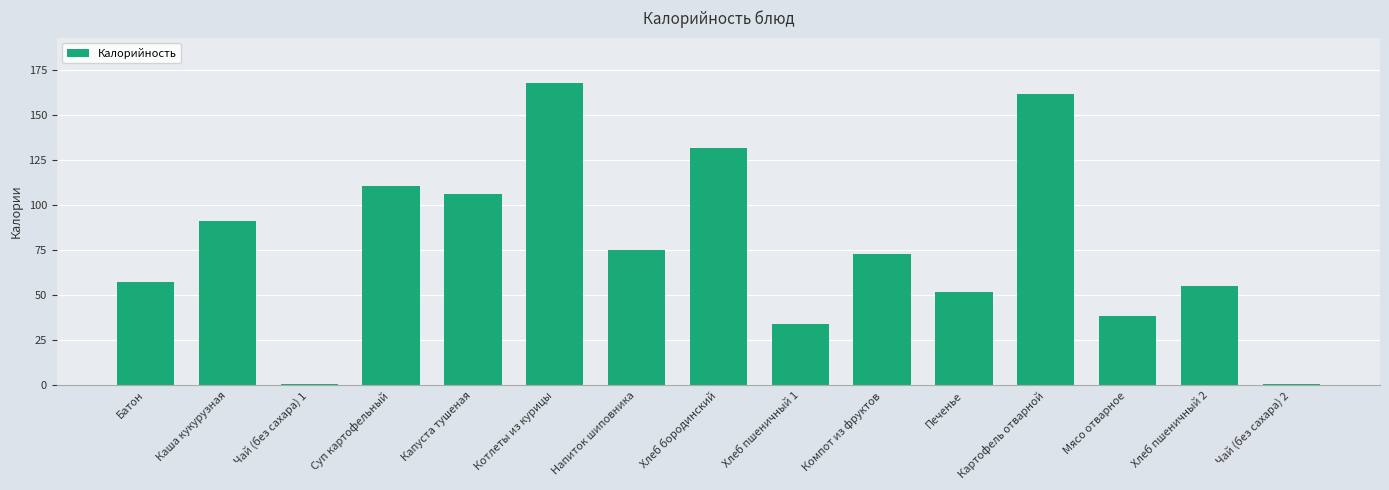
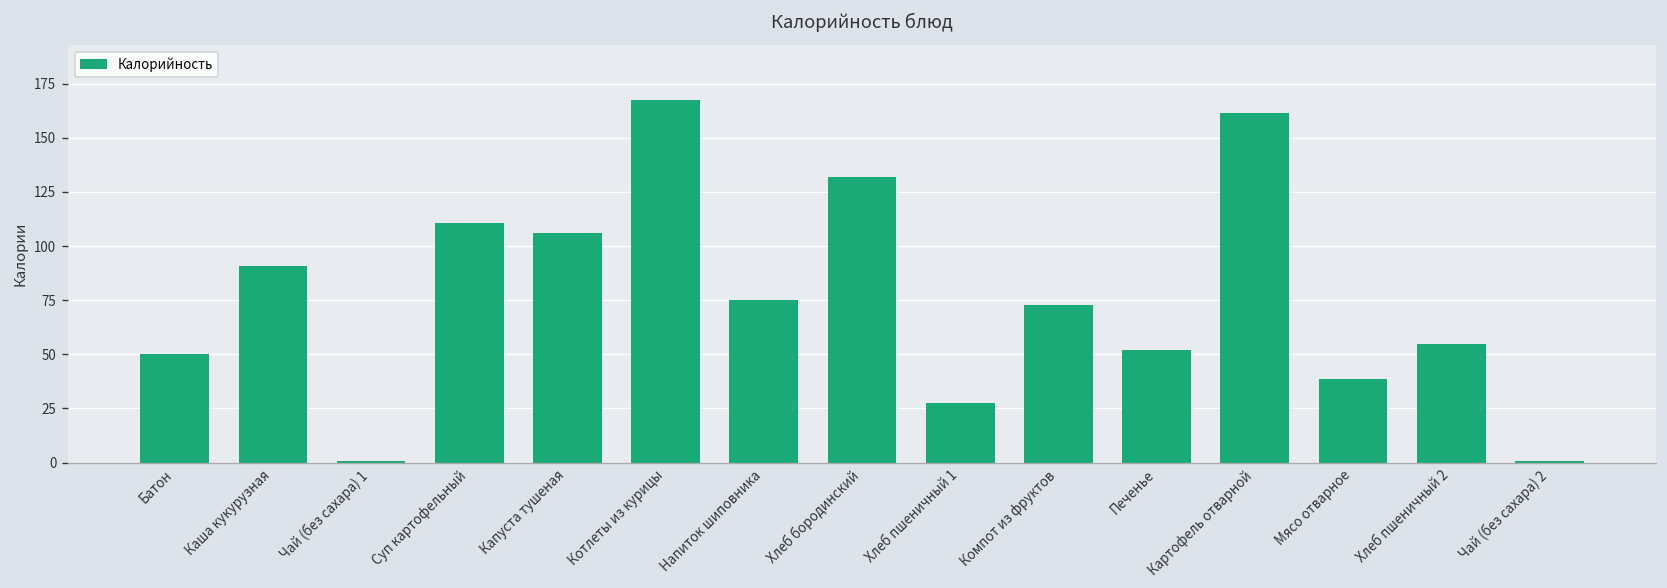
  {
-   "Батон": 57,
+   "Батон": 50,
    "Каша кукурузная": 91,
    "Суп картофельный": 111,
    "Капуста тушеная": 106,
    "Котлеты из курицы": 168,
    "Напиток шиповника": 75,
    "Хлеб бородинский": 132,
-   "Хлеб пшеничный 1": 34,
+   "Хлеб пшеничный 1": 27,
    "Компот из фруктов": 73,
    "Печенье": 52,
    "Картофель отварной": 162,
    "Мясо отварное": 38,
    "Хлеб пшеничный 2": 55
  }
